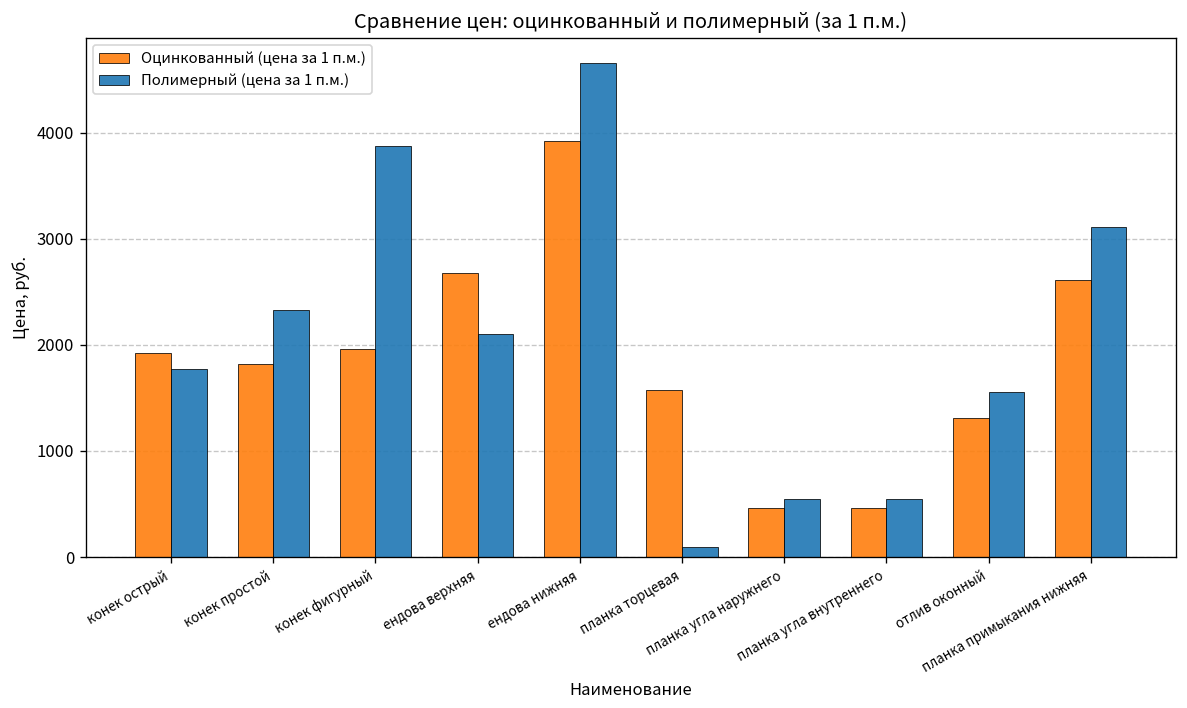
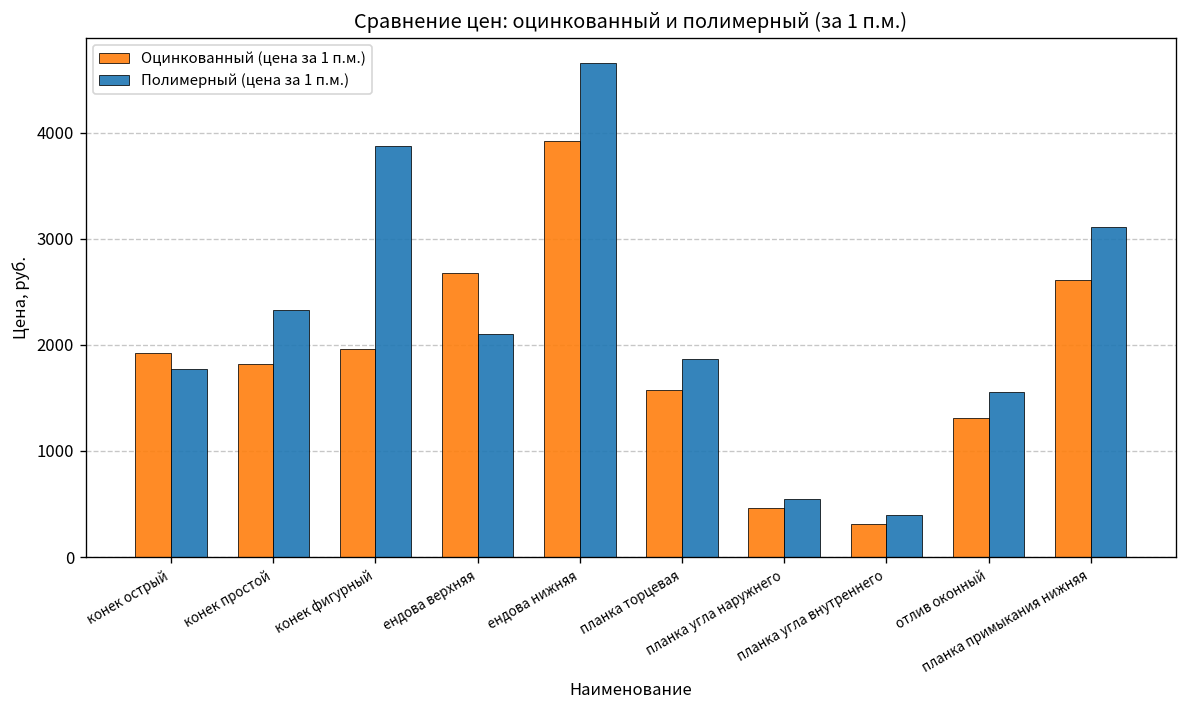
  {
    "Оцинкованный (цена за 1 п.м.)": {
      "конек острый": 1900,
      "конек простой": 1800,
      "конек фигурный": 2000,
      "ендова верхняя": 2700,
      "ендова нижняя": 3900,
      "планка торцевая": 1600,
      "планка угла наружнего": 500,
-     "планка угла внутреннего": 500,
+     "планка угла внутреннего": 300,
      "отлив оконный": 1300,
      "планка примыкания нижняя": 2600
    },
    "Полимерный (цена за 1 п.м.)": {
      "конек острый": 1800,
      "конек простой": 2300,
      "конек фигурный": 3900,
      "ендова верхняя": 2100,
      "ендова нижняя": 4700,
-     "планка торцевая": 100,
+     "планка торцевая": 1900,
      "планка угла наружнего": 500,
-     "планка угла внутреннего": 500,
+     "планка угла внутреннего": 400,
      "отлив оконный": 1600,
      "планка примыкания нижняя": 3100
    }
  }
